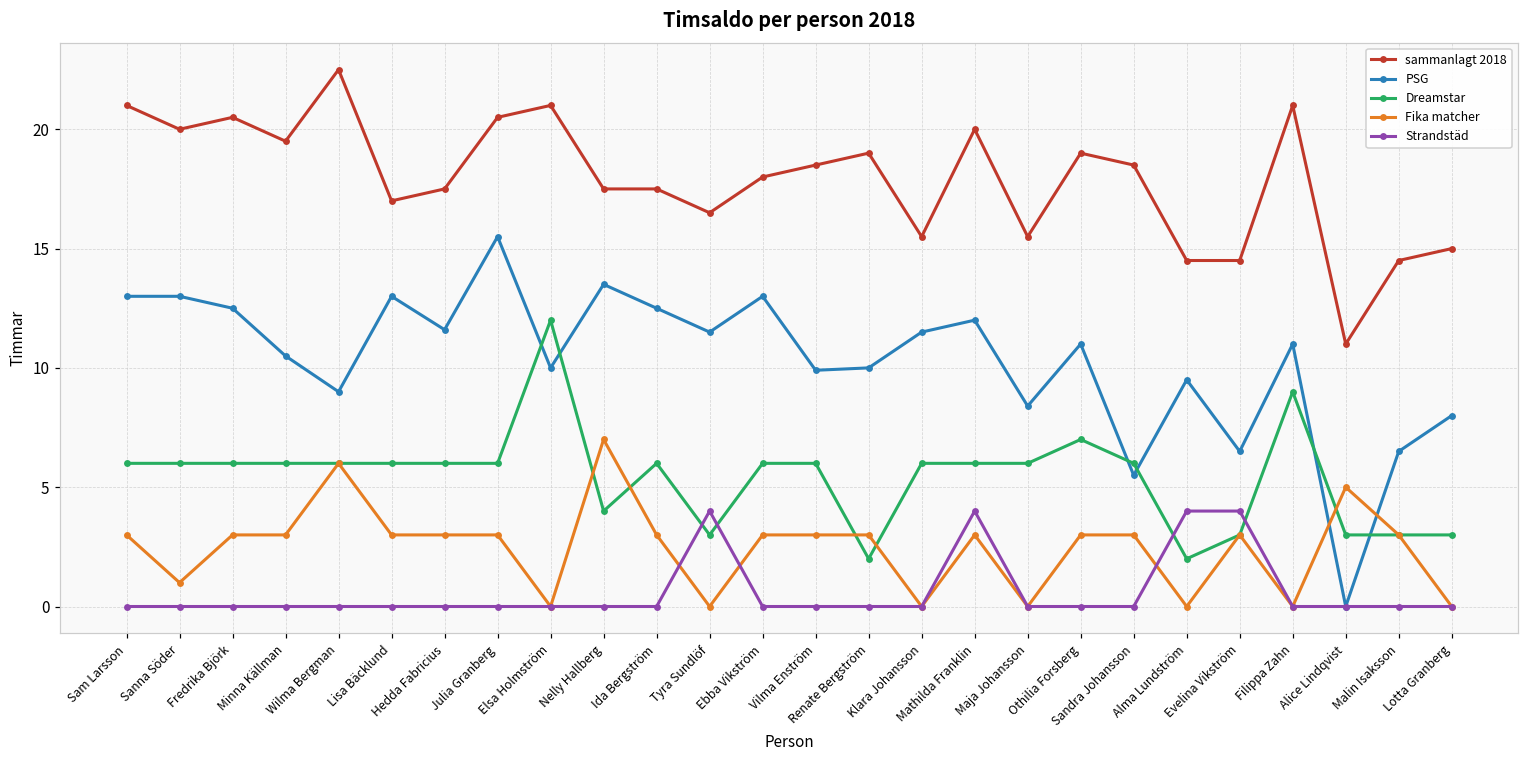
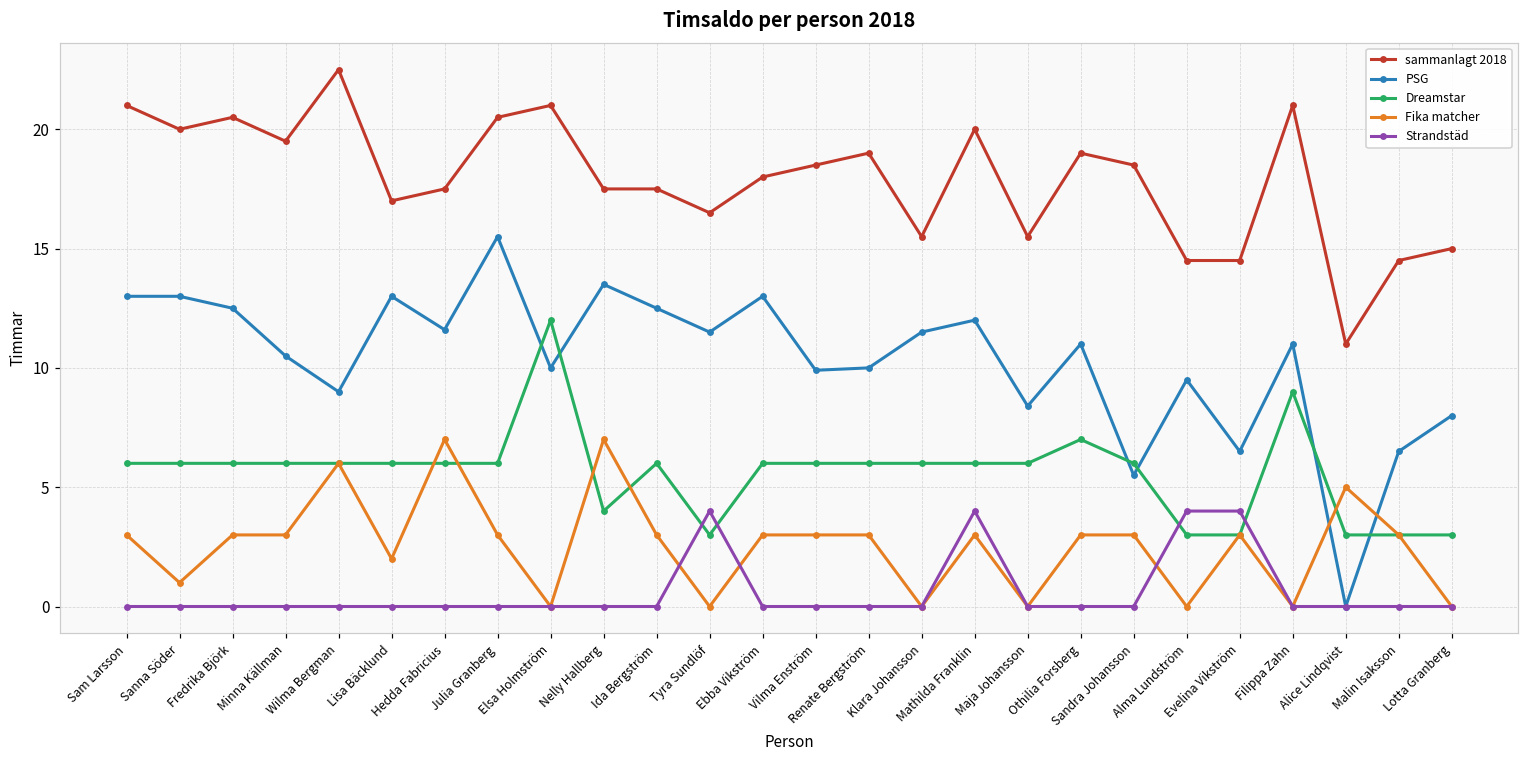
  {
    "sammanlagt 2018": {
      "Sam Larsson": 21,
      "Sanna Söder": 20,
      "Fredrika Björk": 20.5,
      "Minna Källman": 19.5,
      "Wilma Bergman": 22.5,
      "Lisa Bäcklund": 17,
      "Hedda Fabricius": 17.5,
      "Julia Granberg": 20.5,
      "Elsa Holmström": 21,
      "Nelly Hallberg": 17.5,
      "Ida Bergström": 17.5,
      "Tyra Sundlöf": 16.5,
      "Ebba Vikström": 18,
      "Vilma Enström": 18.5,
      "Renate Bergström": 19,
      "Klara Johansson": 15.5,
      "Mathilda Franklin": 20,
      "Maja Johansson": 15.5,
      "Othilia Forsberg": 19,
      "Sandra Johansson": 18.5,
      "Alma Lundström": 14.5,
      "Evelina Vikström": 14.5,
      "Filippa Zahn": 21,
      "Alice Lindqvist": 11,
      "Malin Isaksson": 14.5,
      "Lotta Granberg": 15
    },
    "PSG": {
      "Sam Larsson": 13,
      "Sanna Söder": 13,
      "Fredrika Björk": 12.5,
      "Minna Källman": 10.5,
      "Wilma Bergman": 9,
      "Lisa Bäcklund": 13,
      "Hedda Fabricius": 11.6,
      "Julia Granberg": 15.5,
      "Elsa Holmström": 10,
      "Nelly Hallberg": 13.5,
      "Ida Bergström": 12.5,
      "Tyra Sundlöf": 11.5,
      "Ebba Vikström": 13,
      "Vilma Enström": 10,
      "Renate Bergström": 10,
      "Klara Johansson": 11.5,
      "Mathilda Franklin": 12,
      "Maja Johansson": 8.4,
      "Othilia Forsberg": 11,
      "Sandra Johansson": 5.5,
      "Alma Lundström": 9.5,
      "Evelina Vikström": 6.5,
      "Filippa Zahn": 11,
      "Malin Isaksson": 6.5,
      "Lotta Granberg": 8
    },
    "Dreamstar": {
      "Sam Larsson": 6,
      "Sanna Söder": 6,
      "Fredrika Björk": 6,
      "Minna Källman": 6,
      "Lisa Bäcklund": 6,
      "Hedda Fabricius": 6,
      "Julia Granberg": 6,
      "Elsa Holmström": 12,
      "Nelly Hallberg": 4,
      "Ida Bergström": 6,
      "Tyra Sundlöf": 3,
      "Ebba Vikström": 6,
      "Vilma Enström": 6,
-     "Renate Bergström": 2,
+     "Renate Bergström": 6,
      "Klara Johansson": 6,
      "Mathilda Franklin": 6,
      "Maja Johansson": 6,
      "Othilia Forsberg": 7,
      "Sandra Johansson": 6,
-     "Alma Lundström": 2,
+     "Alma Lundström": 3,
      "Filippa Zahn": 9,
      "Alice Lindqvist": 3,
      "Lotta Granberg": 3
    },
    "Fika matcher": {
      "Sam Larsson": 3,
      "Sanna Söder": 1,
      "Fredrika Björk": 3,
      "Minna Källman": 3,
-     "Lisa Bäcklund": 3,
-     "Hedda Fabricius": 3,
+     "Lisa Bäcklund": 2,
+     "Hedda Fabricius": 7,
      "Julia Granberg": 3,
      "Nelly Hallberg": 7,
      "Ida Bergström": 3,
      "Tyra Sundlöf": 0,
      "Ebba Vikström": 3,
      "Vilma Enström": 3,
      "Renate Bergström": 3,
      "Mathilda Franklin": 3,
      "Othilia Forsberg": 3,
      "Sandra Johansson": 3,
      "Alma Lundström": 0,
      "Alice Lindqvist": 5
    },
    "Strandstäd": {
      "Sam Larsson": 0,
      "Sanna Söder": 0,
      "Fredrika Björk": 0,
      "Minna Källman": 0,
      "Wilma Bergman": 0,
      "Lisa Bäcklund": 0,
      "Hedda Fabricius": 0,
      "Julia Granberg": 0,
      "Nelly Hallberg": 0,
      "Ida Bergström": 0,
      "Tyra Sundlöf": 4,
      "Ebba Vikström": 0,
      "Vilma Enström": 0,
      "Renate Bergström": 0,
      "Mathilda Franklin": 4,
      "Othilia Forsberg": 0,
      "Sandra Johansson": 0,
      "Alma Lundström": 4,
      "Evelina Vikström": 4,
      "Malin Isaksson": 0
    }
  }
